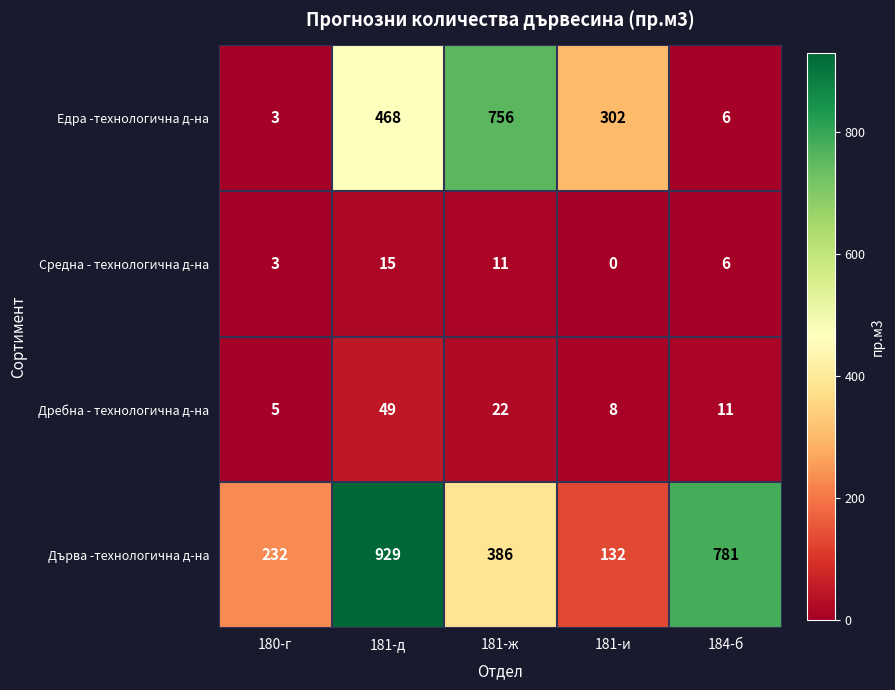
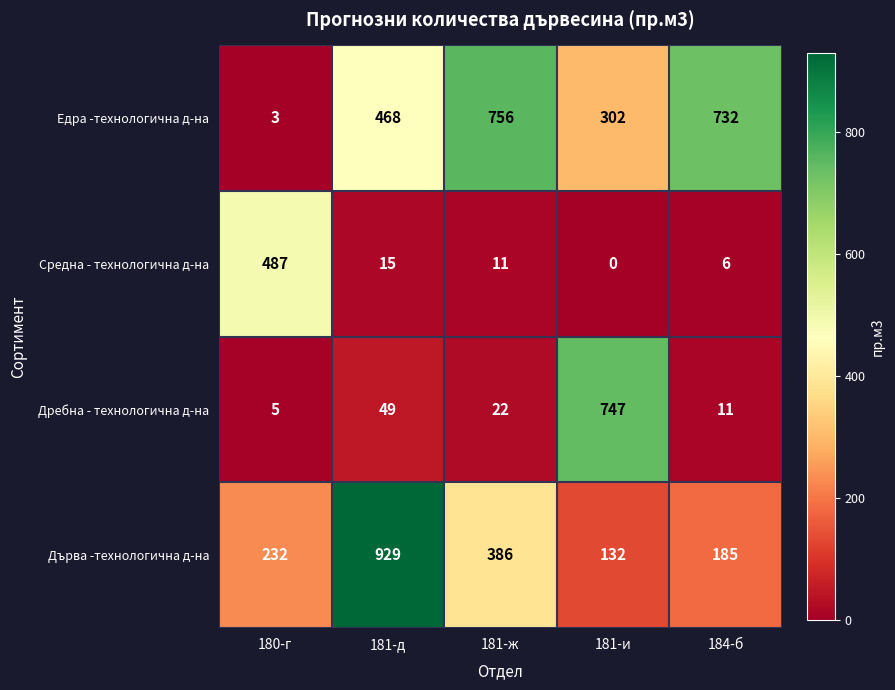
  {
    "Едра -технологична д-на": {
      "180-г": 3,
      "181-д": 468,
      "181-ж": 756,
      "181-и": 302,
-     "184-б": 6
+     "184-б": 732
    },
    "Средна - технологична д-на": {
-     "180-г": 3,
+     "180-г": 487,
      "181-д": 15,
      "181-ж": 11,
      "181-и": 0,
      "184-б": 6
    },
    "Дребна - технологична д-на": {
      "180-г": 5,
      "181-д": 49,
      "181-ж": 22,
-     "181-и": 8,
+     "181-и": 747,
      "184-б": 11
    },
    "Дърва -технологична д-на": {
      "180-г": 232,
      "181-д": 929,
      "181-ж": 386,
      "181-и": 132,
-     "184-б": 781
+     "184-б": 185
    }
  }
